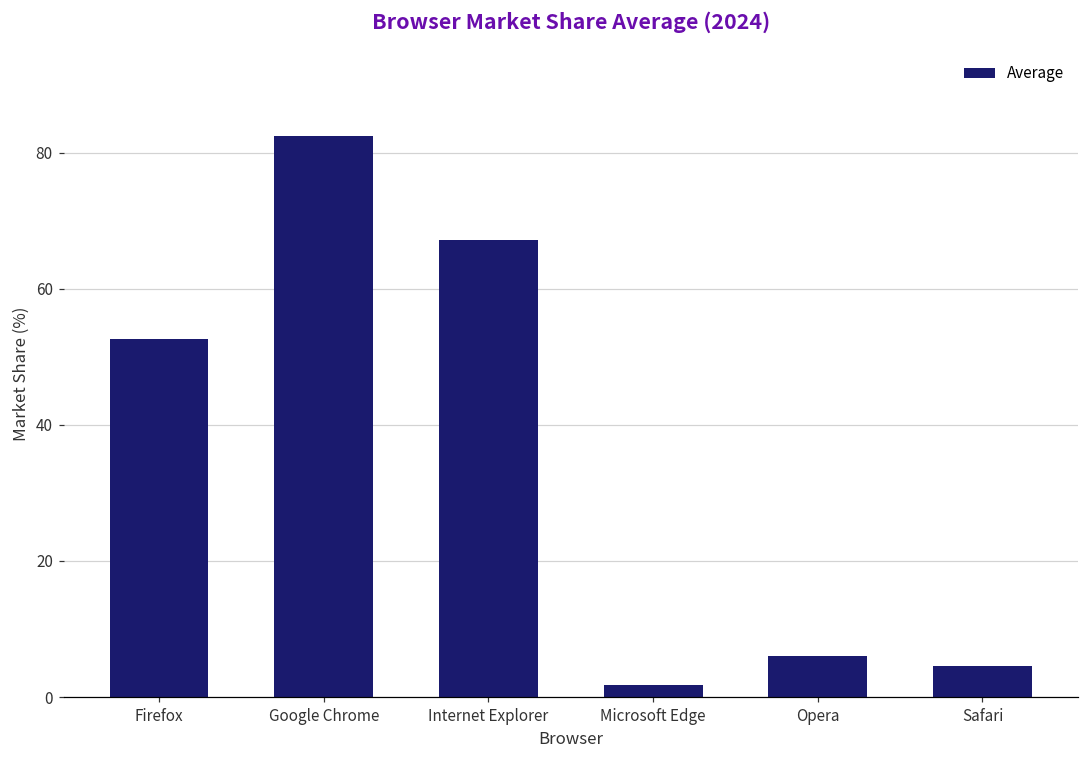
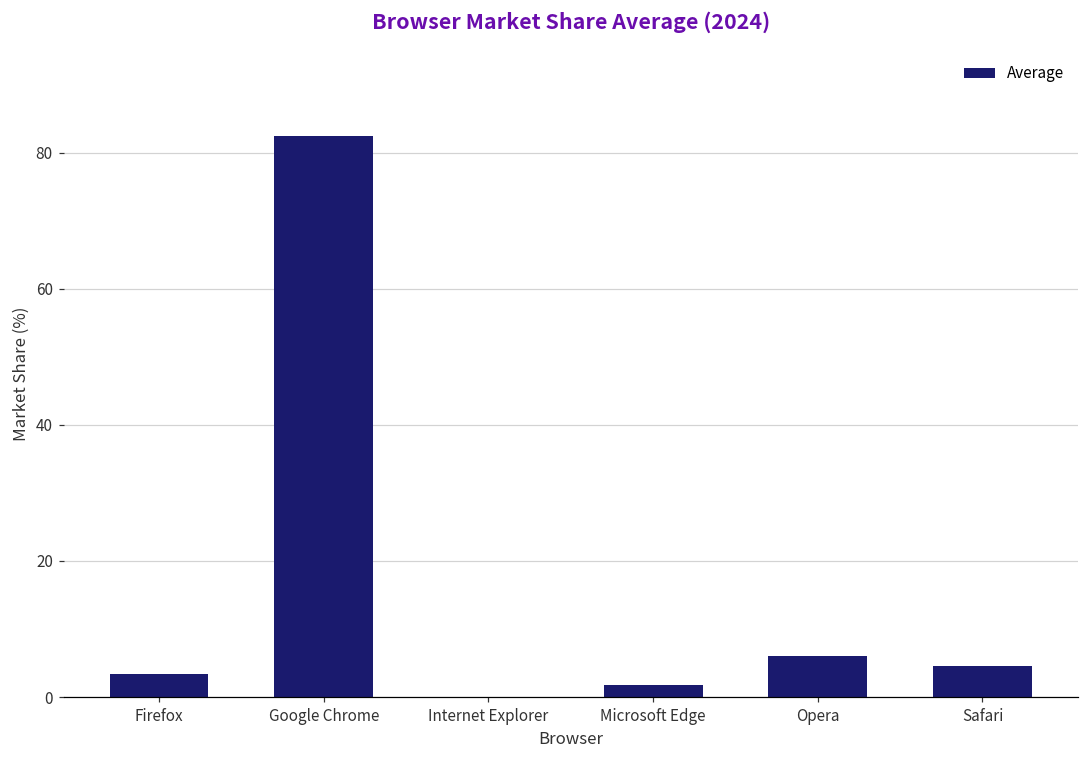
  {
-   "Firefox": 53,
+   "Firefox": 3,
    "Google Chrome": 83,
-   "Internet Explorer": 67,
+   "Internet Explorer": 0,
    "Microsoft Edge": 2,
    "Opera": 6,
    "Safari": 5
  }
